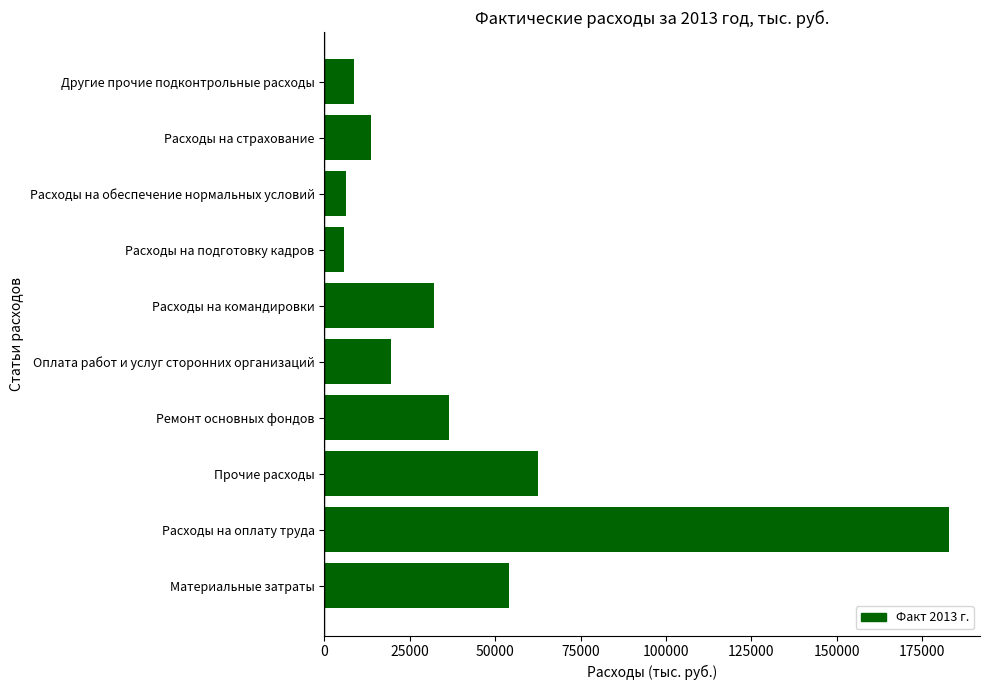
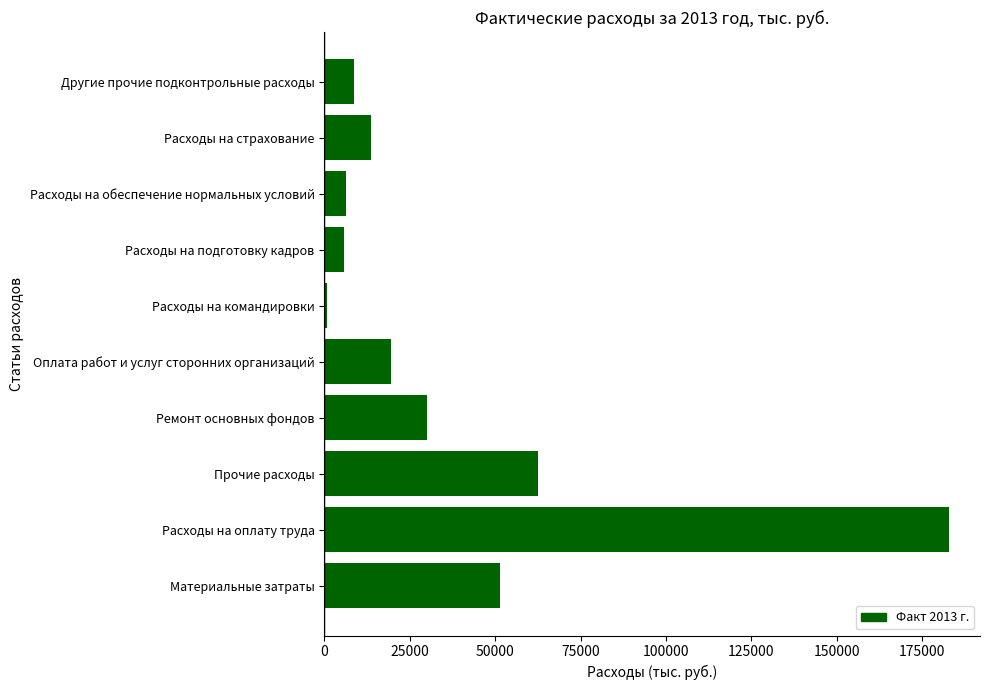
  {
    "Другие прочие подконтрольные расходы": 9000,
    "Расходы на страхование": 14000,
    "Расходы на обеспечение нормальных условий": 6000,
    "Расходы на подготовку кадров": 6000,
-   "Расходы на командировки": 32000,
+   "Расходы на командировки": 1000,
    "Оплата работ и услуг сторонних организаций": 20000,
-   "Ремонт основных фондов": 37000,
+   "Ремонт основных фондов": 30000,
    "Прочие расходы": 63000,
    "Расходы на оплату труда": 183000,
-   "Материальные затраты": 54000
+   "Материальные затраты": 51000
  }
